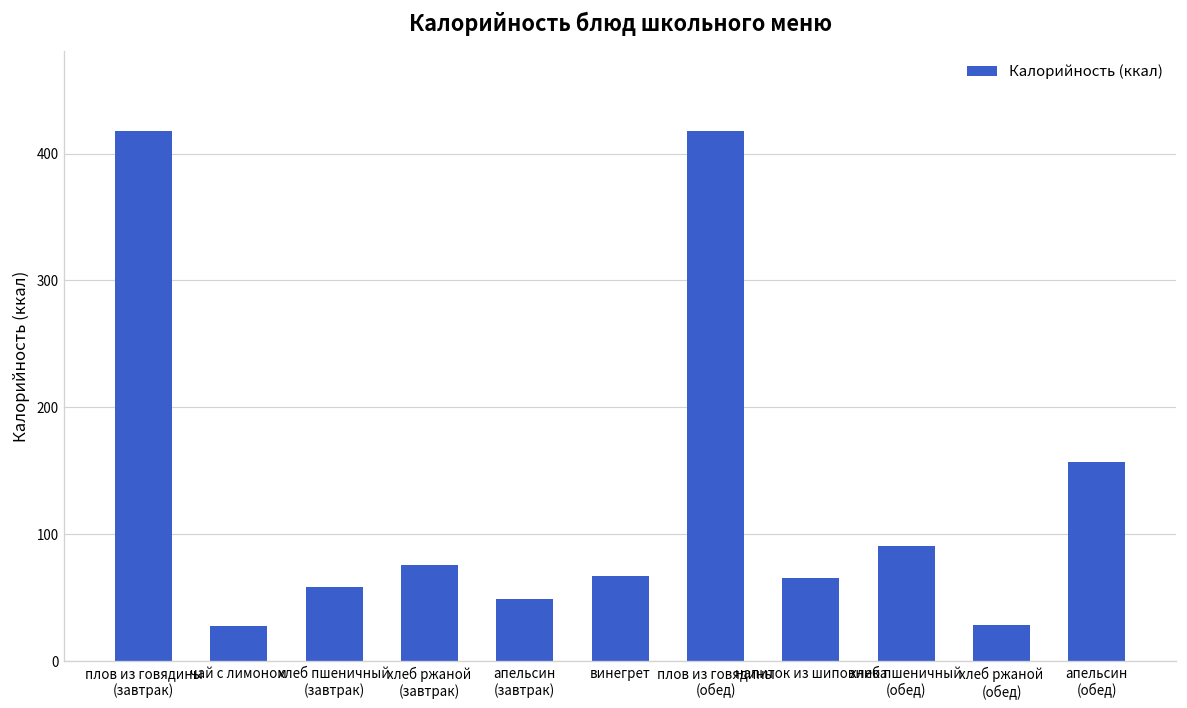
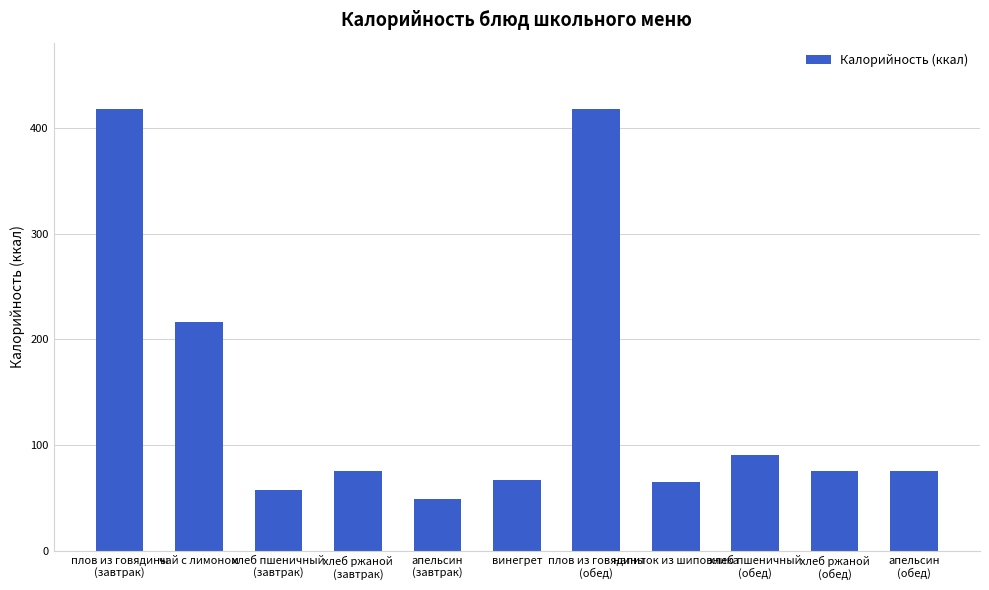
  {
    "плов из говядины (завтрак)": 418,
-   "чай с лимоном": 28,
+   "чай с лимоном": 217,
    "хлеб пшеничный (завтрак)": 58,
    "хлеб ржаной (завтрак)": 76,
    "апельсин (завтрак)": 49,
    "винегрет": 67,
    "плов из говядины (обед)": 418,
    "хлеб пшеничный (обед)": 91,
-   "хлеб ржаной (обед)": 29,
-   "апельсин (обед)": 157
+   "хлеб ржаной (обед)": 76,
+   "апельсин (обед)": 76
  }
